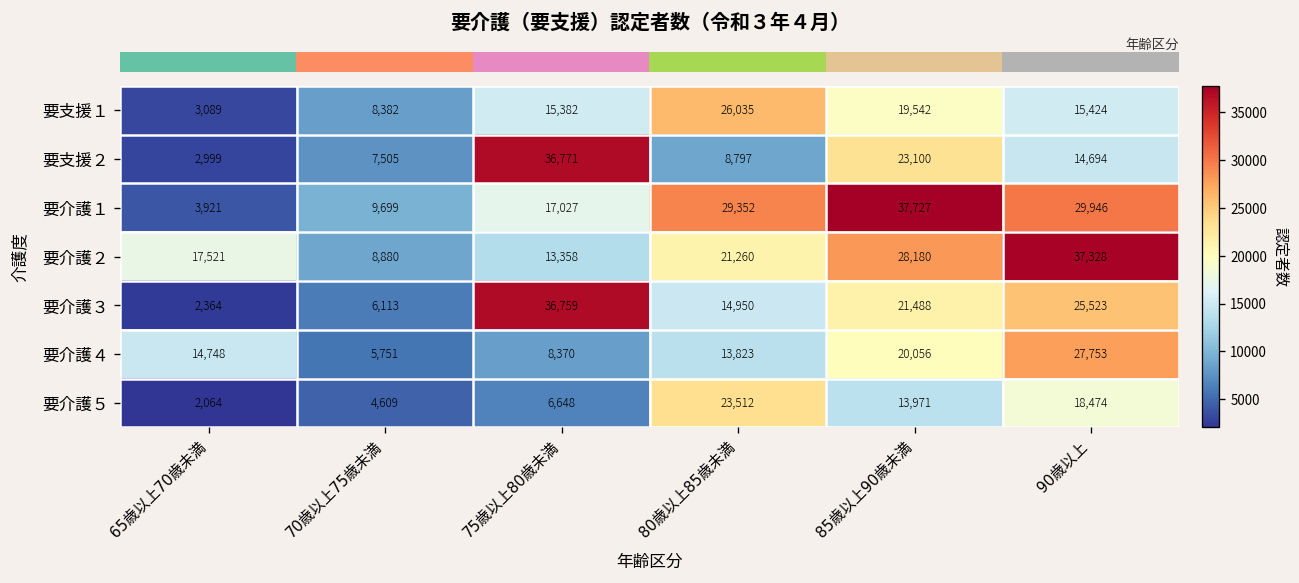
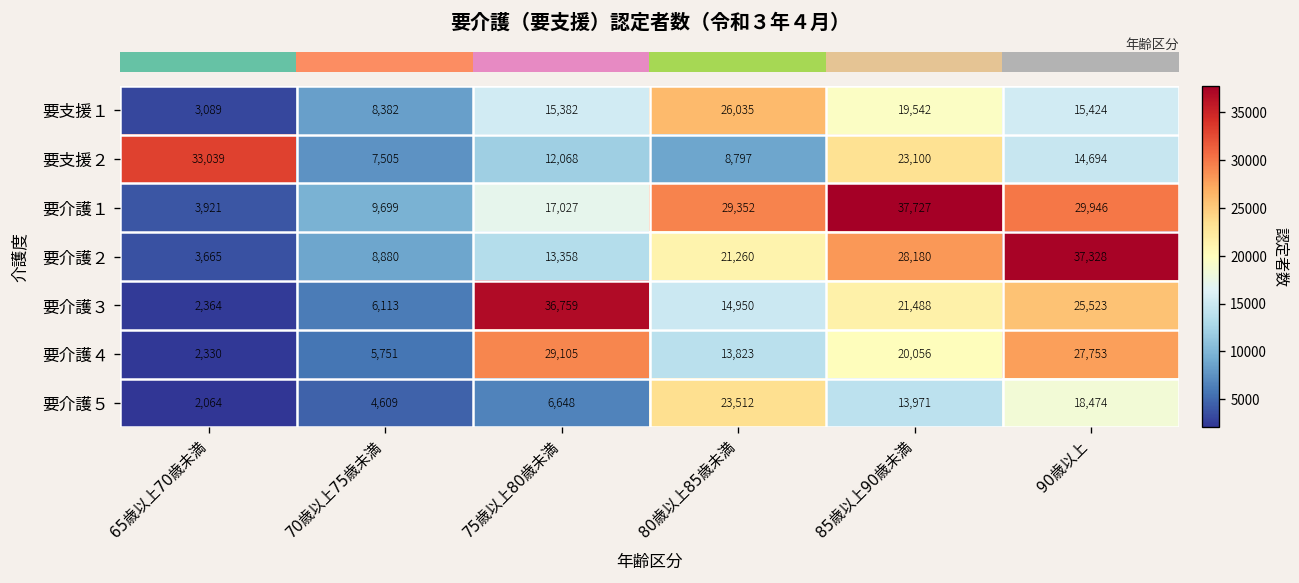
  {
    "要支援１": {
      "65歳以上70歳未満": "3,089",
      "70歳以上75歳未満": "8,382",
      "75歳以上80歳未満": "15,382",
      "80歳以上85歳未満": "26,035",
      "85歳以上90歳未満": "19,542",
      "90歳以上": "15,424"
    },
    "要支援２": {
-     "65歳以上70歳未満": "2,999",
+     "65歳以上70歳未満": "33,039",
      "70歳以上75歳未満": "7,505",
-     "75歳以上80歳未満": "36,771",
+     "75歳以上80歳未満": "12,068",
      "80歳以上85歳未満": "8,797",
      "85歳以上90歳未満": "23,100",
      "90歳以上": "14,694"
    },
    "要介護１": {
      "65歳以上70歳未満": "3,921",
      "70歳以上75歳未満": "9,699",
      "75歳以上80歳未満": "17,027",
      "80歳以上85歳未満": "29,352",
      "85歳以上90歳未満": "37,727",
      "90歳以上": "29,946"
    },
    "要介護２": {
-     "65歳以上70歳未満": "17,521",
+     "65歳以上70歳未満": "3,665",
      "70歳以上75歳未満": "8,880",
      "75歳以上80歳未満": "13,358",
      "80歳以上85歳未満": "21,260",
      "85歳以上90歳未満": "28,180",
      "90歳以上": "37,328"
    },
    "要介護３": {
      "65歳以上70歳未満": "2,364",
      "70歳以上75歳未満": "6,113",
      "75歳以上80歳未満": "36,759",
      "80歳以上85歳未満": "14,950",
      "85歳以上90歳未満": "21,488",
      "90歳以上": "25,523"
    },
    "要介護４": {
-     "65歳以上70歳未満": "14,748",
+     "65歳以上70歳未満": "2,330",
      "70歳以上75歳未満": "5,751",
-     "75歳以上80歳未満": "8,370",
+     "75歳以上80歳未満": "29,105",
      "80歳以上85歳未満": "13,823",
      "85歳以上90歳未満": "20,056",
      "90歳以上": "27,753"
    },
    "要介護５": {
      "65歳以上70歳未満": "2,064",
      "70歳以上75歳未満": "4,609",
      "75歳以上80歳未満": "6,648",
      "80歳以上85歳未満": "23,512",
      "85歳以上90歳未満": "13,971",
      "90歳以上": "18,474"
    }
  }
